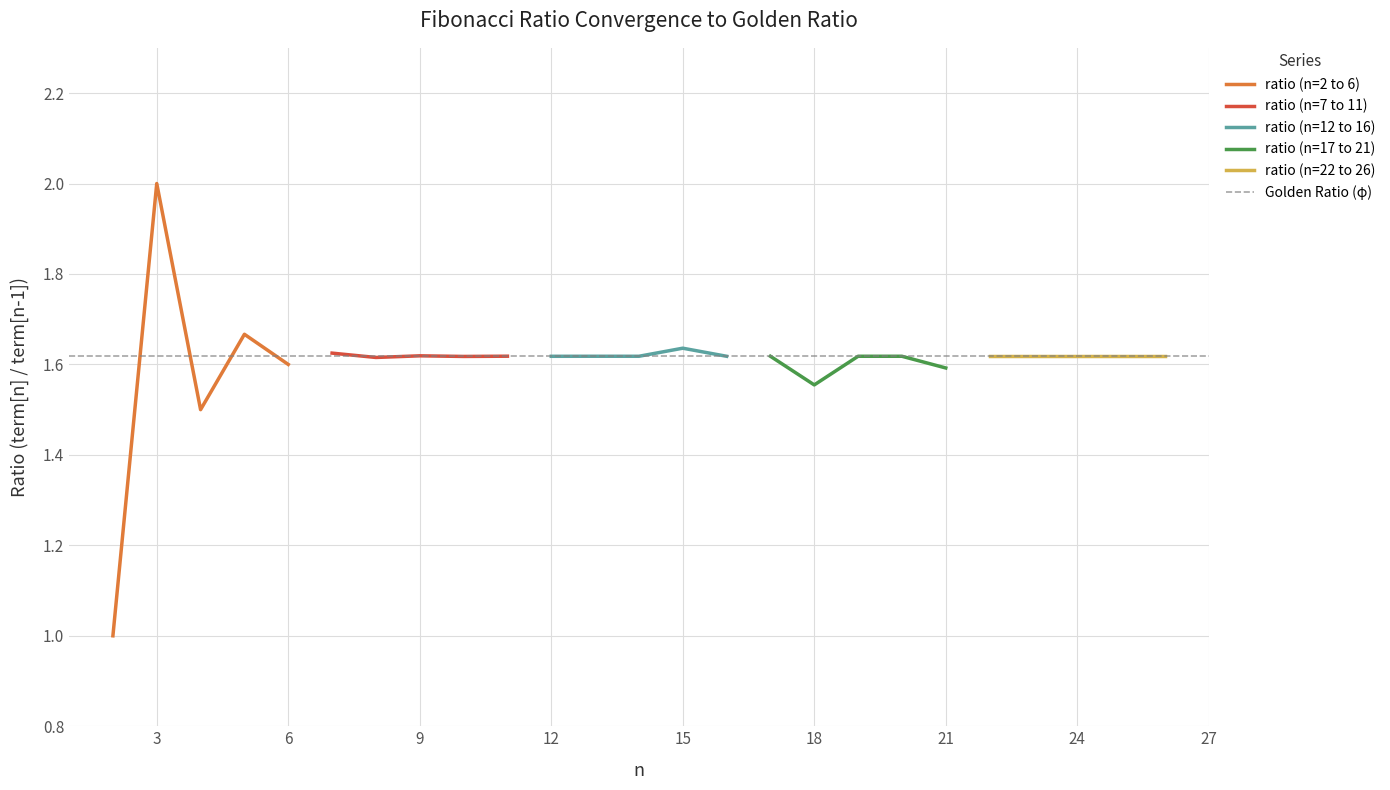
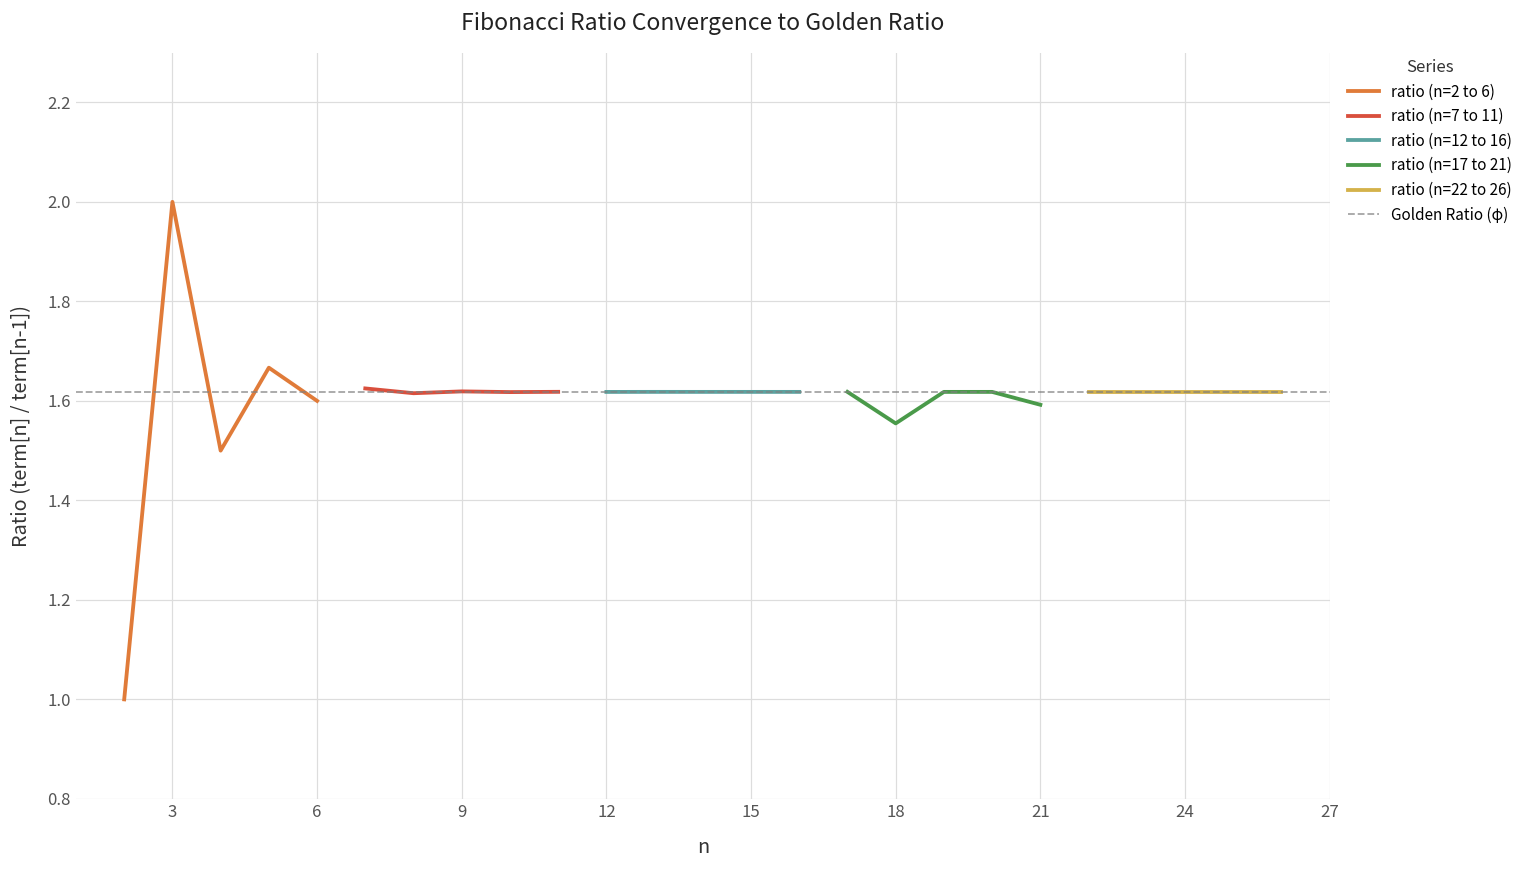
  {
    "ratio (n=12 to 16)": {
      "12": 1.62,
-     "15": 1.64
+     "15": 1.62
    },
    "ratio (n=17 to 21)": {
      "18": 1.55,
      "21": 1.59
    }
  }
